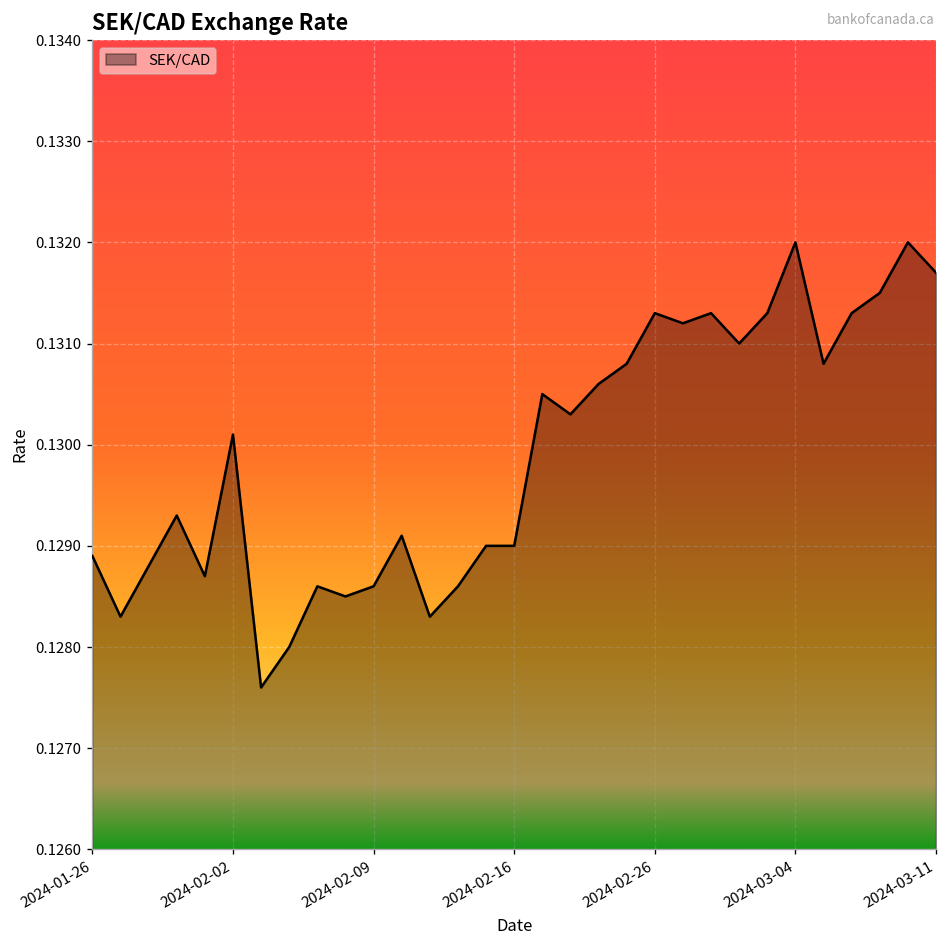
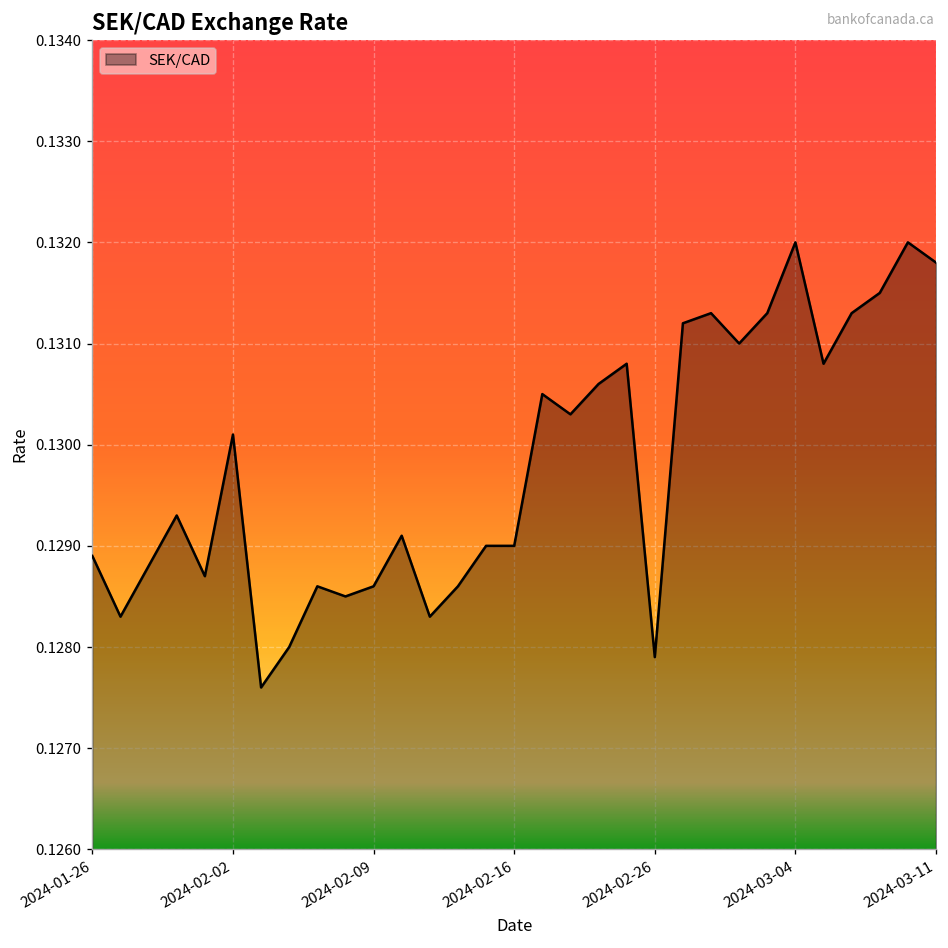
  {
    "2024-01-26": 0.1289,
    "2024-02-02": 0.1301,
    "2024-02-09": 0.1286,
    "2024-02-16": 0.1290,
-   "2024-02-26": 0.1313,
+   "2024-02-26": 0.1279,
    "2024-03-04": 0.1320,
-   "2024-03-11": 0.1317
+   "2024-03-11": 0.1318
  }
